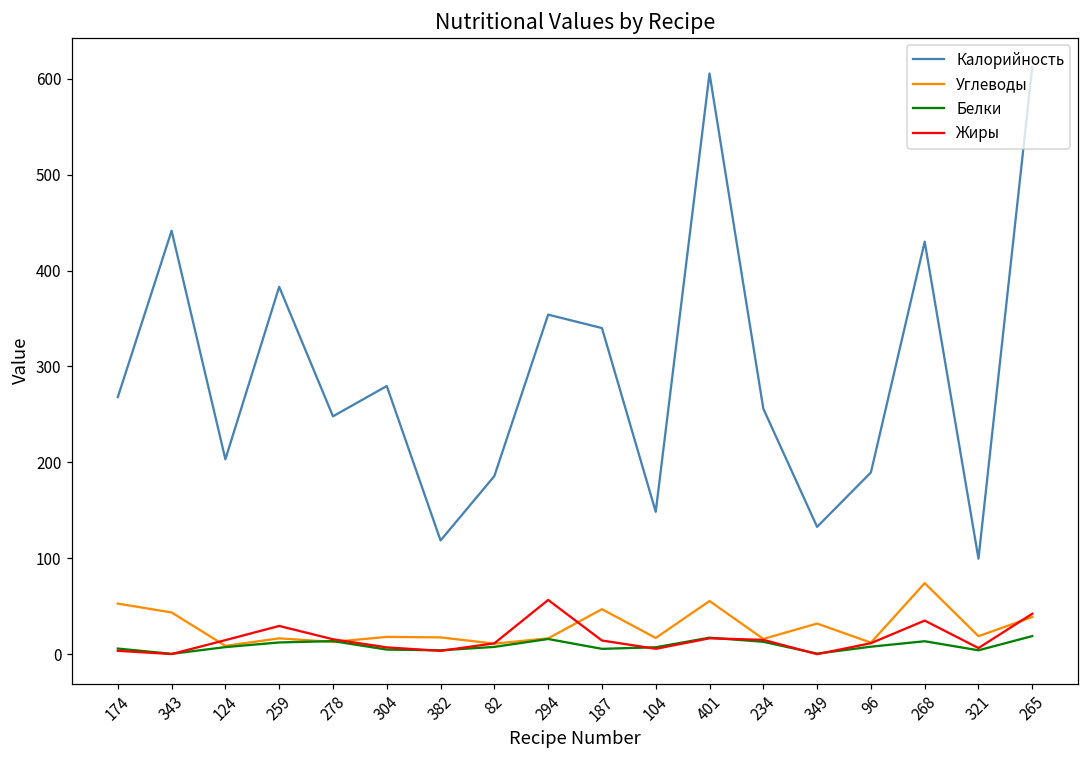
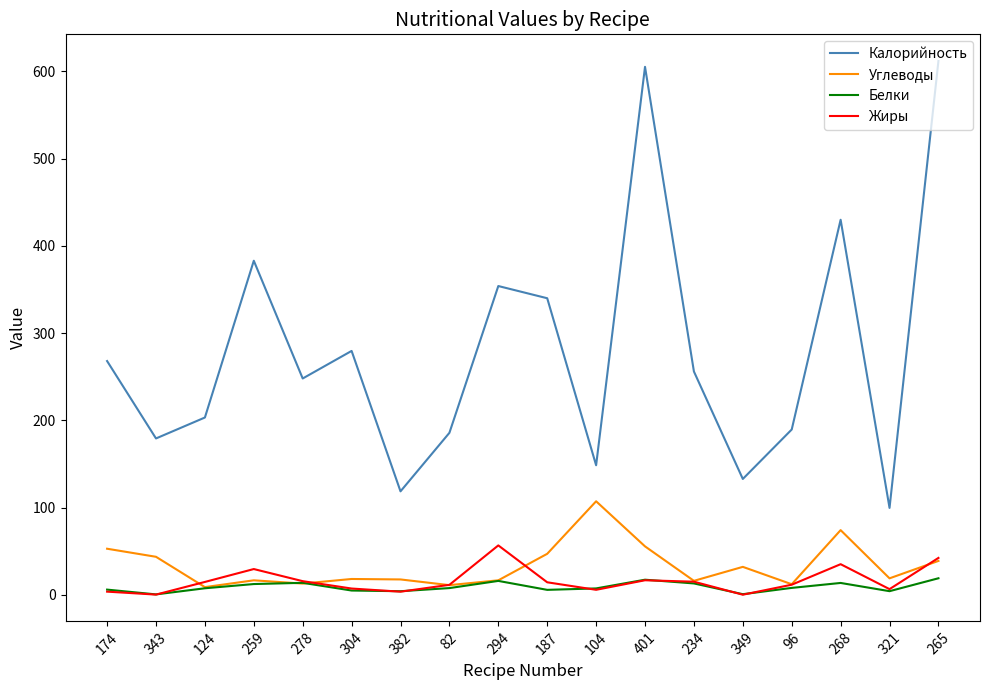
  {
    "Калорийность": {
      "174": 270,
-     "343": 440,
+     "343": 180,
      "124": 200,
      "259": 380,
      "278": 250,
      "304": 280,
      "382": 120,
      "82": 190,
      "294": 350,
      "187": 340,
      "104": 150,
      "401": 610,
      "234": 260,
      "349": 130,
      "96": 190,
      "268": 430,
      "321": 100
    },
    "Углеводы": {
      "174": 50,
      "343": 40,
      "259": 20,
      "304": 20,
      "382": 20,
      "187": 50,
-     "104": 20,
+     "104": 110,
      "401": 60,
      "349": 30,
      "268": 70,
      "321": 20,
      "265": 40
    },
    "Белки": {
      "259": 10,
      "82": 10,
      "187": 10,
      "96": 10,
      "268": 10,
      "265": 20
    },
    "Жиры": {
      "124": 10,
      "259": 30,
      "294": 60,
      "187": 10,
      "268": 40,
      "265": 40
    }
  }
